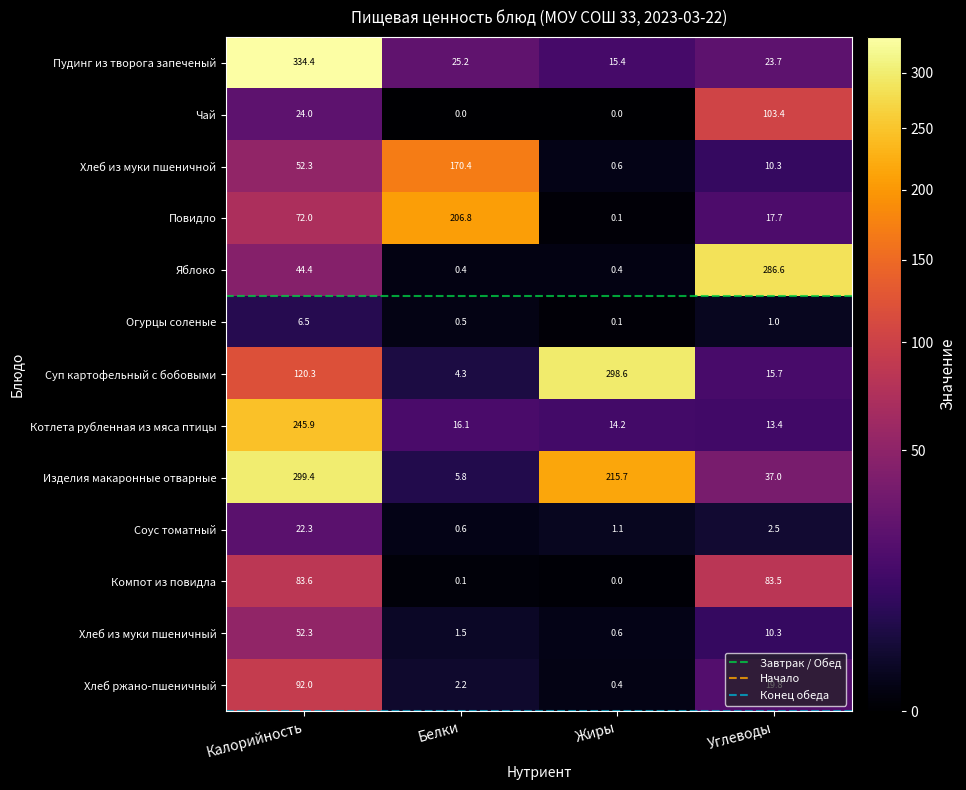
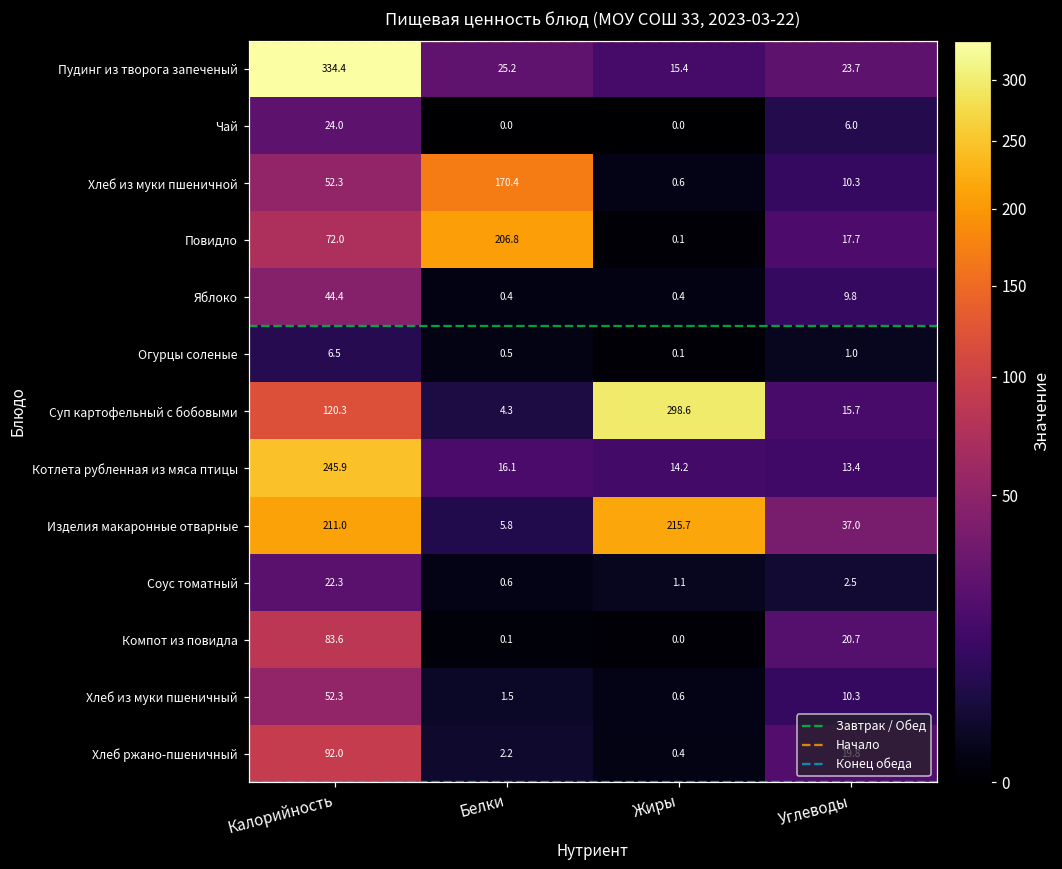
  {
    "Пудинг из творога запеченый": {
      "Калорийность": 334.4,
      "Белки": 25.2,
      "Жиры": 15.4,
      "Углеводы": 23.7
    },
    "Чай": {
      "Калорийность": 24.0,
      "Белки": 0.0,
      "Жиры": 0.0,
-     "Углеводы": 103.4
+     "Углеводы": 6.0
    },
    "Хлеб из муки пшеничной": {
      "Калорийность": 52.3,
      "Белки": 170.4,
      "Жиры": 0.6,
      "Углеводы": 10.3
    },
    "Повидло": {
      "Калорийность": 72.0,
      "Белки": 206.8,
      "Жиры": 0.1,
      "Углеводы": 17.7
    },
    "Яблоко": {
      "Калорийность": 44.4,
      "Белки": 0.4,
      "Жиры": 0.4,
-     "Углеводы": 286.6
+     "Углеводы": 9.8
    },
    "Огурцы соленые": {
      "Калорийность": 6.5,
      "Белки": 0.5,
      "Жиры": 0.1,
      "Углеводы": 1.0
    },
    "Суп картофельный с бобовыми": {
      "Калорийность": 120.3,
      "Белки": 4.3,
      "Жиры": 298.6,
      "Углеводы": 15.7
    },
    "Котлета рубленная из мяса птицы": {
      "Калорийность": 245.9,
      "Белки": 16.1,
      "Жиры": 14.2,
      "Углеводы": 13.4
    },
    "Изделия макаронные отварные": {
-     "Калорийность": 299.4,
+     "Калорийность": 211.0,
      "Белки": 5.8,
      "Жиры": 215.7,
      "Углеводы": 37.0
    },
    "Соус томатный": {
      "Калорийность": 22.3,
      "Белки": 0.6,
      "Жиры": 1.1,
      "Углеводы": 2.5
    },
    "Компот из повидла": {
      "Калорийность": 83.6,
      "Белки": 0.1,
      "Жиры": 0.0,
-     "Углеводы": 83.5
+     "Углеводы": 20.7
    },
    "Хлеб из муки пшеничный": {
      "Калорийность": 52.3,
      "Белки": 1.5,
      "Жиры": 0.6,
      "Углеводы": 10.3
    },
    "Хлеб ржано-пшеничный": {
      "Калорийность": 92.0,
      "Белки": 2.2,
      "Жиры": 0.4
    }
  }
